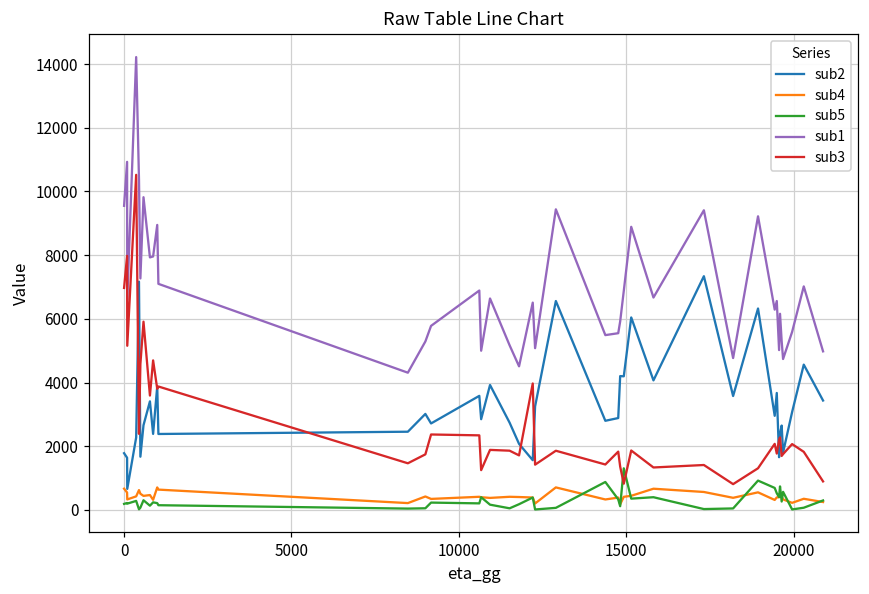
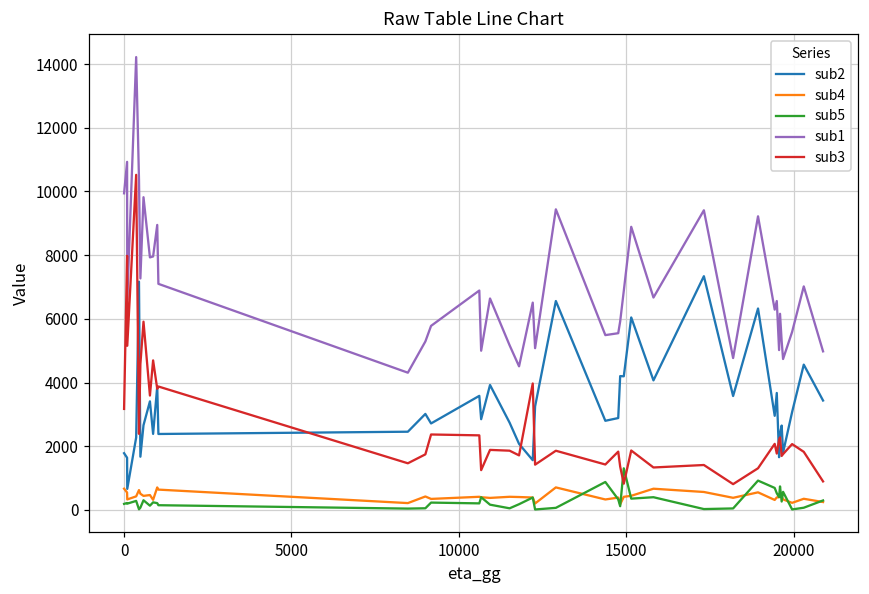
  {
    "sub2": {
      "0": 1800
    },
    "sub4": {
      "0": 700
    },
    "sub5": {
      "0": 200
    },
    "sub1": {
-     "0": 9600
+     "0": 9900
    },
    "sub3": {
-     "0": 7000
+     "0": 3200
    }
  }
